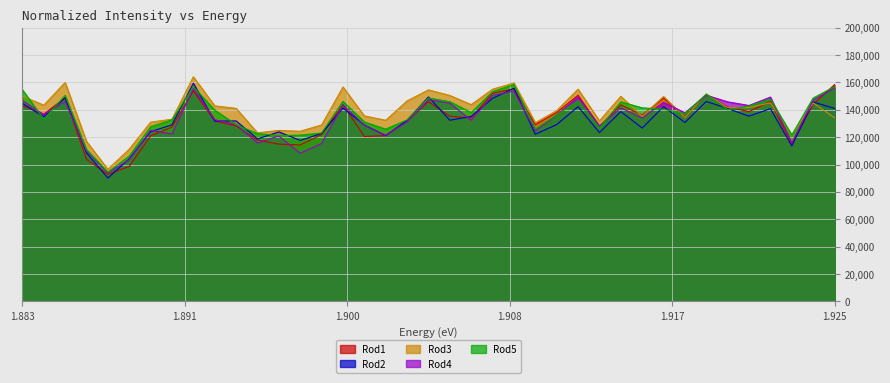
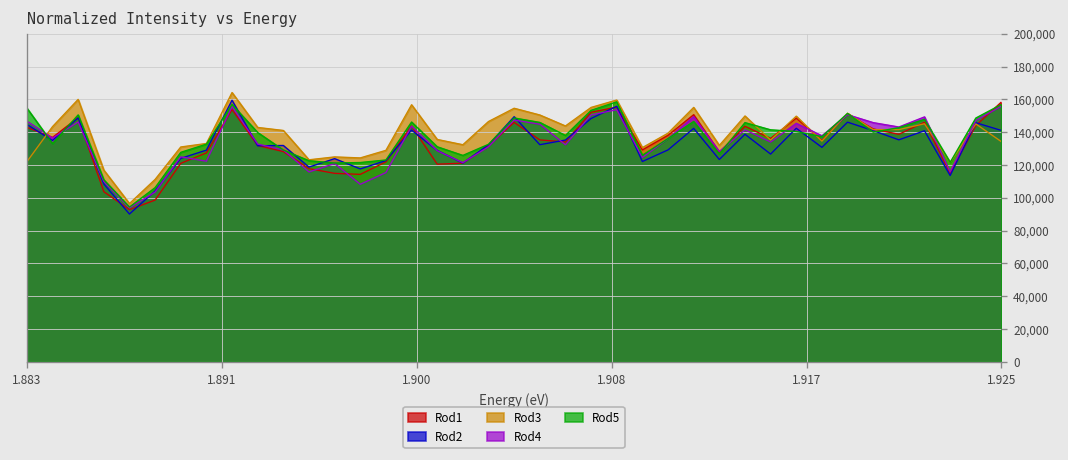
  {
    "Rod2": {
      "1.925": "141,000"
    },
    "Rod3": {
-     "1.883": "150,000",
+     "1.883": "122,000",
      "1.925": "134,000"
    },
    "Rod4": {
      "1.883": "147,000"
    },
    "Rod5": {
      "1.883": "155,000"
    }
  }
